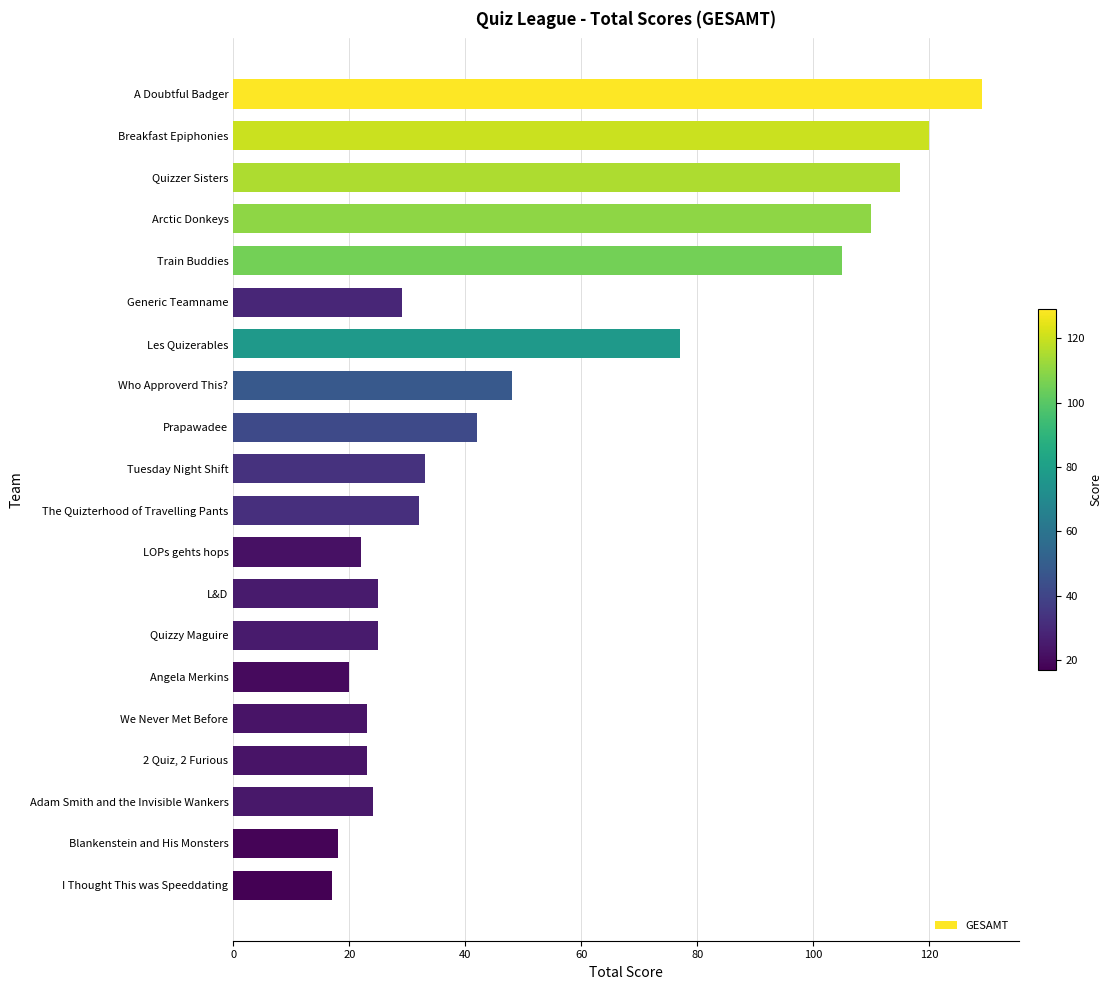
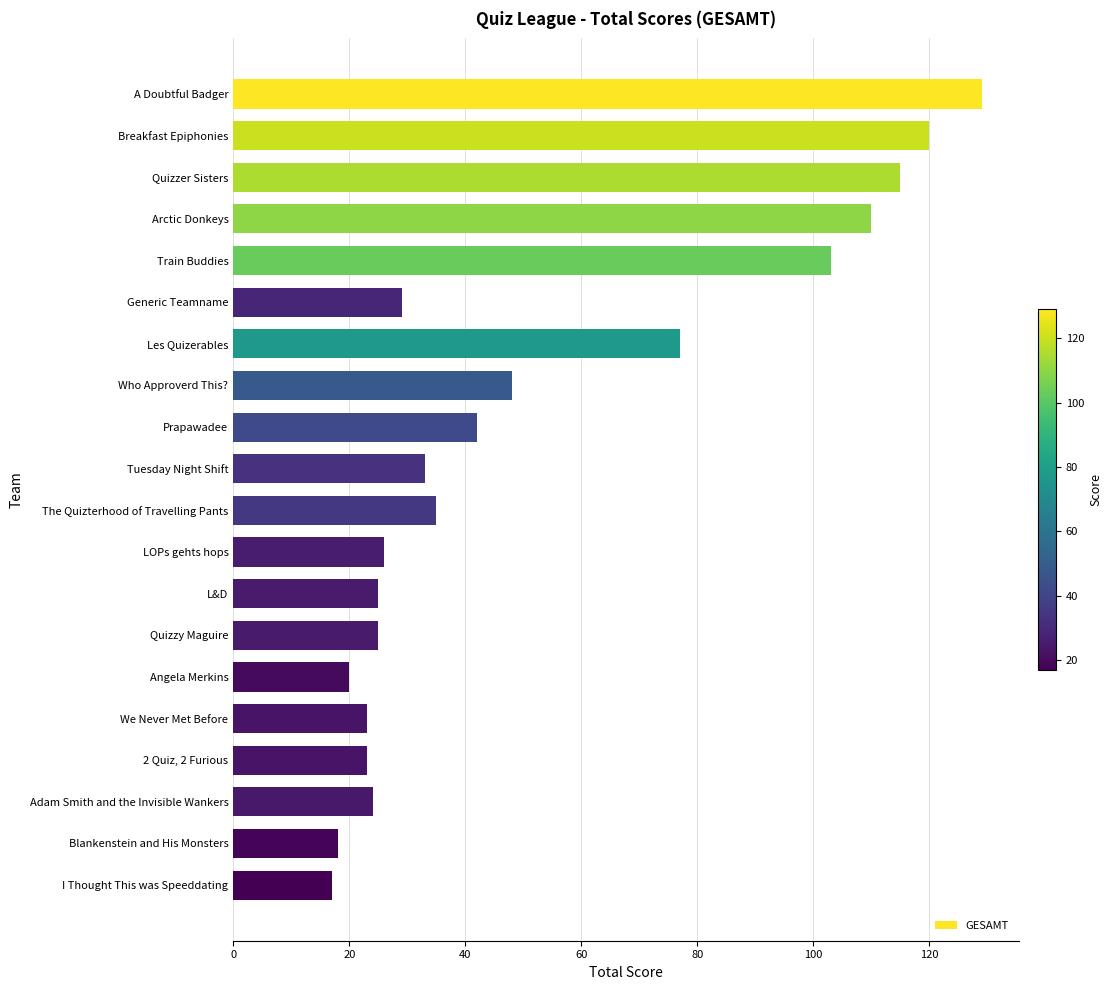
  {
    "A Doubtful Badger": 129,
    "Breakfast Epiphonies": 120,
    "Quizzer Sisters": 115,
    "Arctic Donkeys": 110,
-   "Train Buddies": 105,
+   "Train Buddies": 103,
    "Generic Teamname": 29,
    "Les Quizerables": 77,
    "Who Approverd This?": 48,
    "Prapawadee": 42,
    "Tuesday Night Shift": 33,
-   "The Quizterhood of Travelling Pants": 32,
-   "LOPs gehts hops": 22,
+   "The Quizterhood of Travelling Pants": 35,
+   "LOPs gehts hops": 26,
    "L&D": 25,
    "Quizzy Maguire": 25,
    "Angela Merkins": 20,
    "We Never Met Before": 23,
    "2 Quiz, 2 Furious": 23,
    "Adam Smith and the Invisible Wankers": 24,
    "Blankenstein and His Monsters": 18,
    "I Thought This was Speeddating": 17
  }
